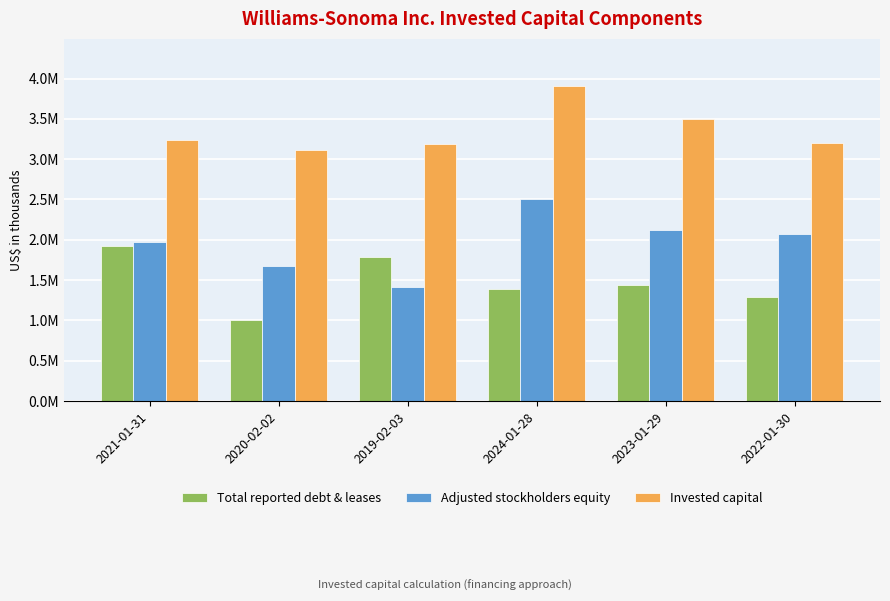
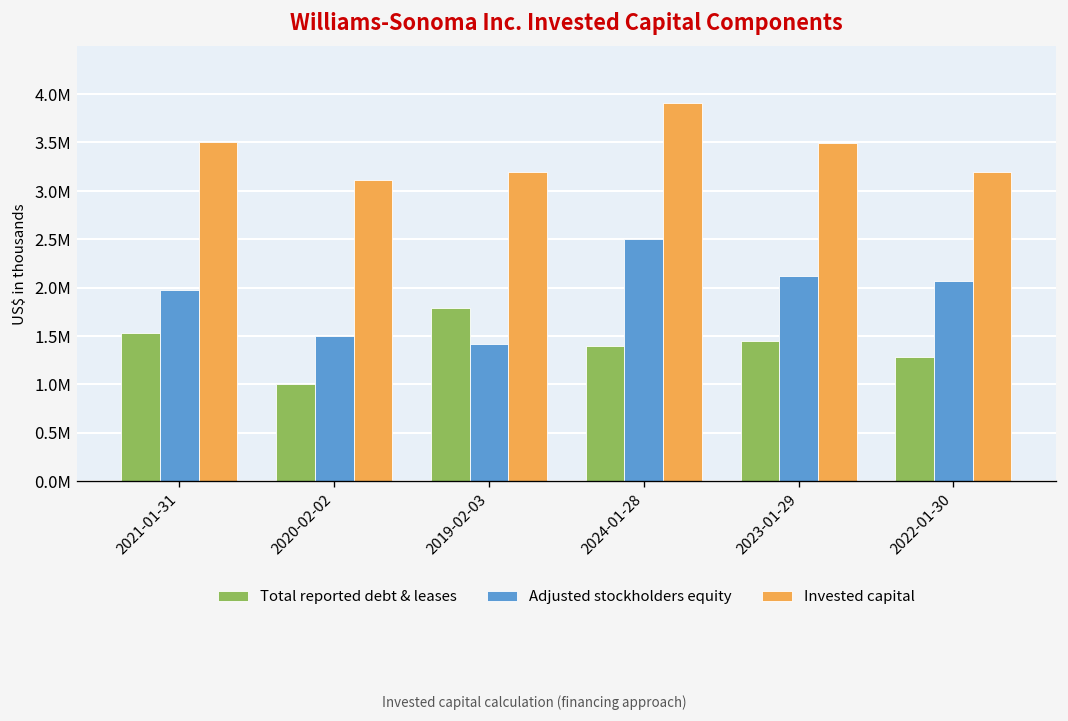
  {
    "Total reported debt & leases": {
-     "2021-01-31": 1900000,
+     "2021-01-31": 1500000,
      "2020-02-02": 1000000,
      "2019-02-03": 1800000,
      "2024-01-28": 1400000,
      "2023-01-29": 1400000,
      "2022-01-30": 1300000
    },
    "Adjusted stockholders equity": {
      "2021-01-31": 2000000,
-     "2020-02-02": 1700000,
+     "2020-02-02": 1500000,
      "2019-02-03": 1400000,
      "2024-01-28": 2500000,
      "2023-01-29": 2100000,
      "2022-01-30": 2100000
    },
    "Invested capital": {
-     "2021-01-31": 3200000,
+     "2021-01-31": 3500000,
      "2020-02-02": 3100000,
      "2019-02-03": 3200000,
      "2024-01-28": 3900000,
      "2023-01-29": 3500000,
      "2022-01-30": 3200000
    }
  }
